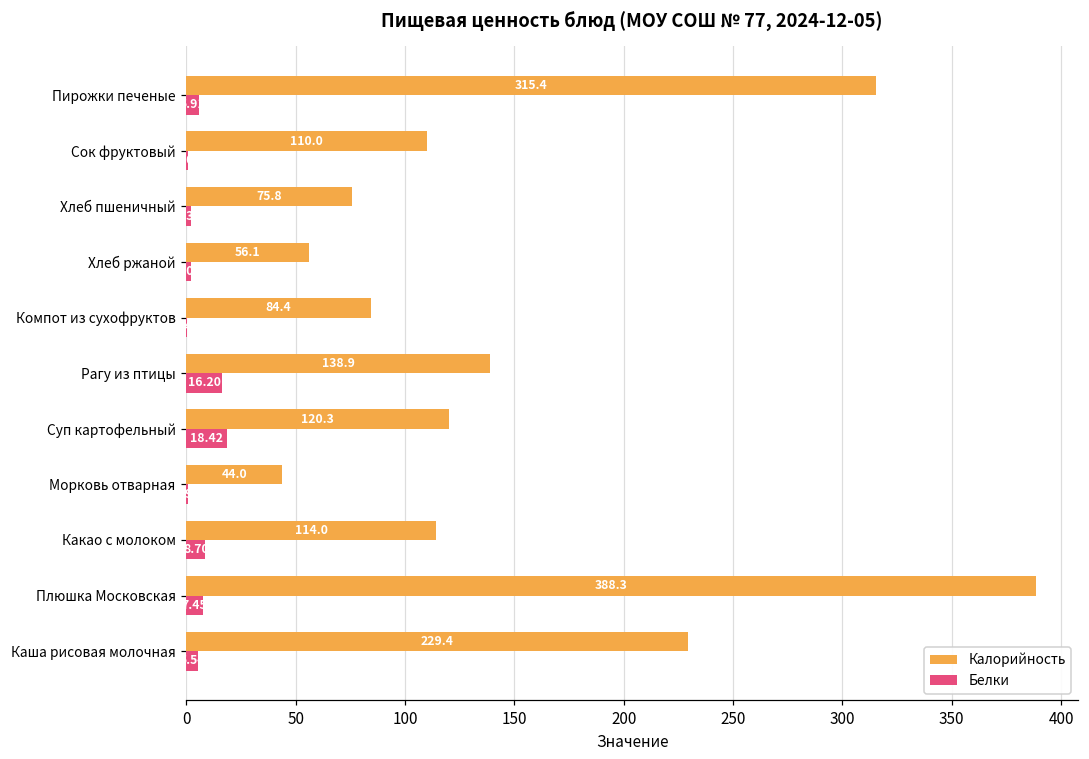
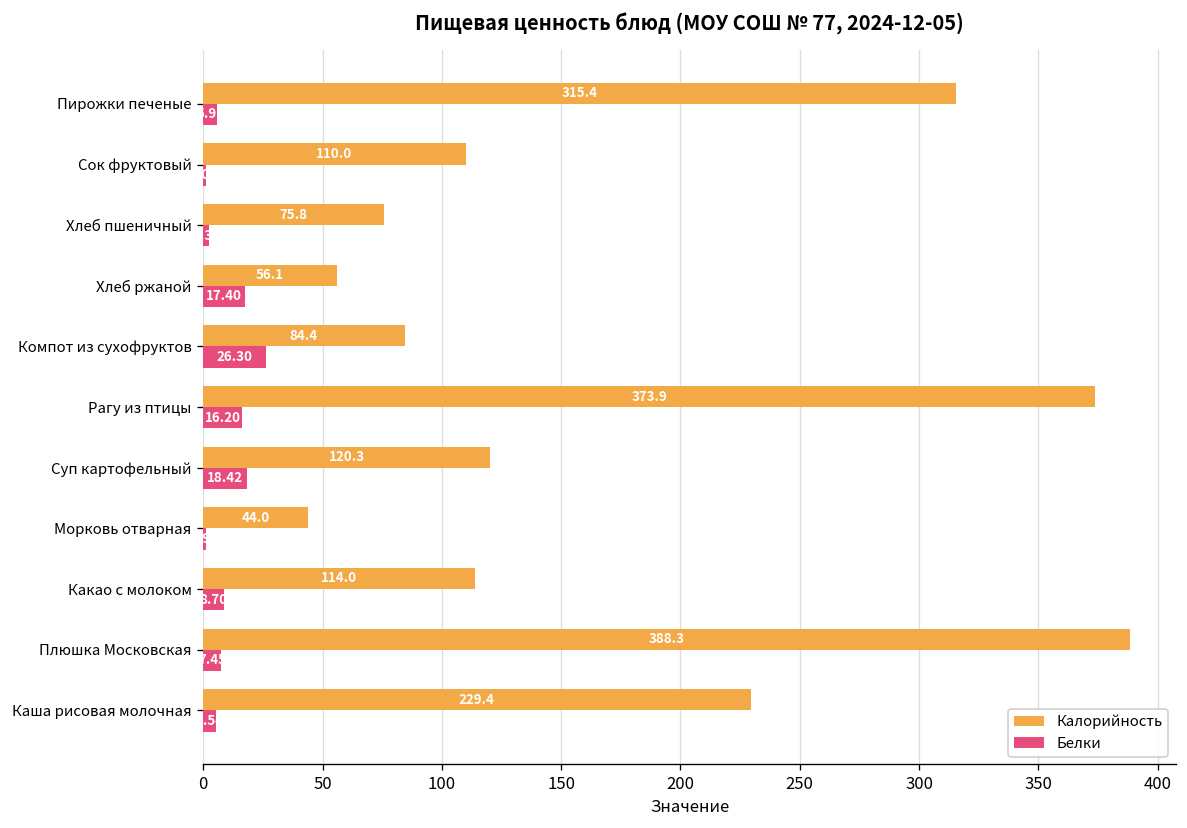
  {
    "Калорийность": {
      "Пирожки печеные": 315.4,
      "Сок фруктовый": 110.0,
      "Хлеб пшеничный": 75.8,
      "Хлеб ржаной": 56.1,
      "Компот из сухофруктов": 84.4,
-     "Рагу из птицы": 138.9,
+     "Рагу из птицы": 373.9,
      "Суп картофельный": 120.3,
      "Морковь отварная": 44.0,
      "Какао с молоком": 114.0,
      "Плюшка Московская": 388.3,
      "Каша рисовая молочная": 229.4
    },
    "Белки": {
      "Пирожки печеные": 6,
      "Хлеб пшеничный": 2,
-     "Хлеб ржаной": 2,
-     "Компот из сухофруктов": 0,
+     "Хлеб ржаной": 17,
+     "Компот из сухофруктов": 26,
      "Каша рисовая молочная": 6
    }
  }
